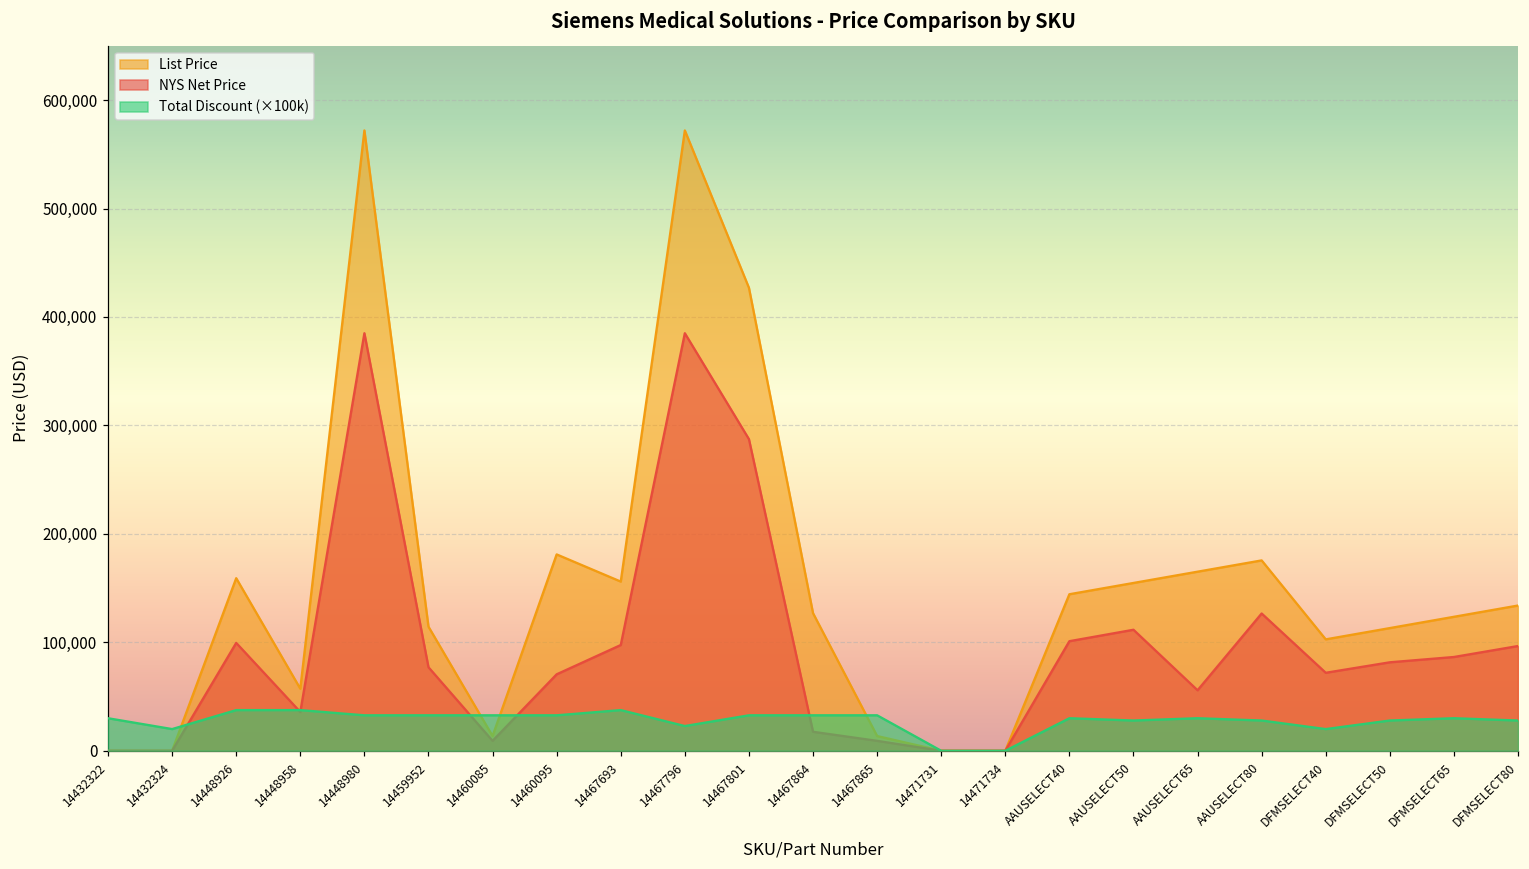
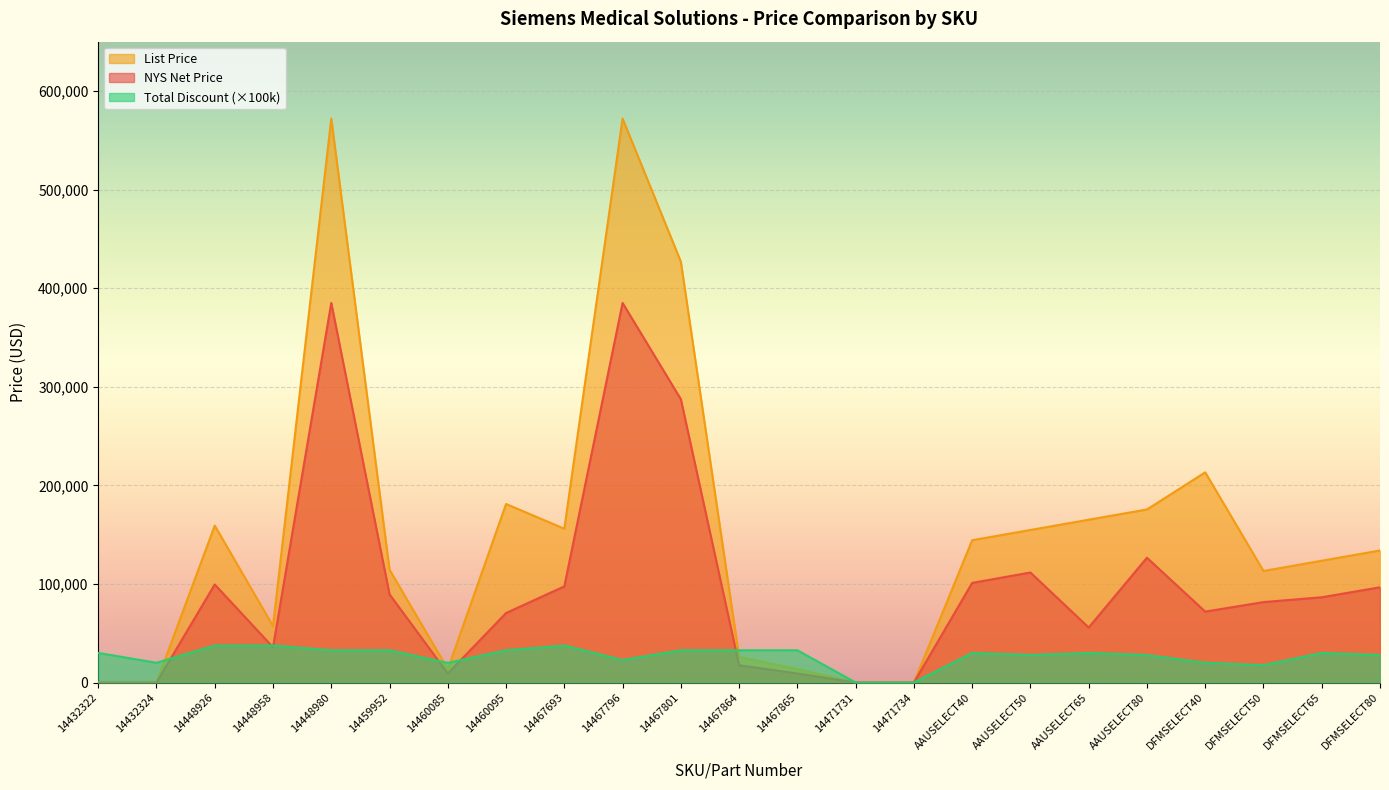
  {
    "List Price": {
      "14448926": "160,000",
      "14448958": "60,000",
      "14448980": "570,000",
      "14459952": "110,000",
      "14460085": "10,000",
      "14460095": "180,000",
      "14467693": "160,000",
      "14467796": "570,000",
      "14467801": "430,000",
-     "14467864": "130,000",
+     "14467864": "30,000",
      "14467865": "10,000",
      "AAUSELECT40": "140,000",
      "AAUSELECT50": "150,000",
      "AAUSELECT65": "170,000",
      "AAUSELECT80": "180,000",
-     "DFMSELECT40": "100,000",
+     "DFMSELECT40": "210,000",
      "DFMSELECT50": "110,000",
      "DFMSELECT65": "120,000",
      "DFMSELECT80": "130,000"
    },
    "NYS Net Price": {
      "14448926": "100,000",
      "14448980": "390,000",
-     "14459952": "80,000",
+     "14459952": "90,000",
      "14460085": "10,000",
      "14460095": "70,000",
      "14467693": "100,000",
      "14467796": "390,000",
      "14467801": "290,000",
      "14467864": "20,000",
      "14467865": "10,000",
      "AAUSELECT40": "100,000",
      "AAUSELECT50": "110,000",
      "AAUSELECT65": "60,000",
      "AAUSELECT80": "130,000",
      "DFMSELECT40": "70,000",
      "DFMSELECT50": "80,000",
      "DFMSELECT65": "90,000",
      "DFMSELECT80": "100,000"
    },
    "Total Discount (×100k)": {
      "14432322": "30,000",
      "14432324": "20,000",
      "14448926": "40,000",
      "14448980": "30,000",
      "14459952": "30,000",
-     "14460085": "30,000",
+     "14460085": "20,000",
      "14460095": "30,000",
      "14467693": "40,000",
      "14467796": "20,000",
      "14467801": "30,000",
      "14467864": "30,000",
      "14467865": "30,000",
      "AAUSELECT40": "30,000",
      "AAUSELECT50": "30,000",
      "AAUSELECT65": "30,000",
      "AAUSELECT80": "30,000",
      "DFMSELECT40": "20,000",
-     "DFMSELECT50": "30,000",
+     "DFMSELECT50": "20,000",
      "DFMSELECT65": "30,000",
      "DFMSELECT80": "30,000"
    }
  }
